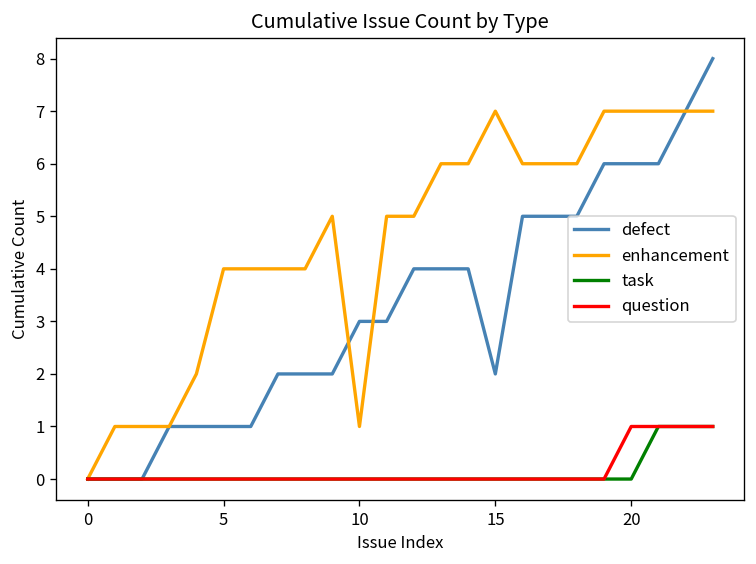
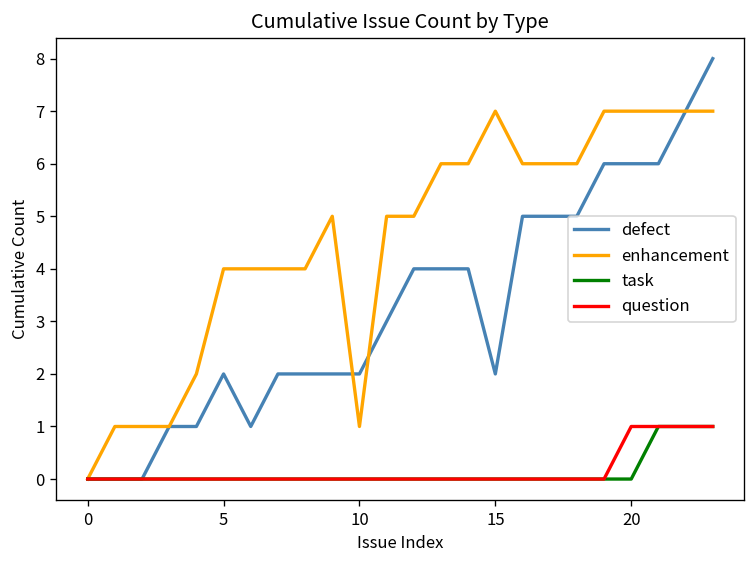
  {
    "defect": {
-     "5": 1,
-     "10": 3,
+     "5": 2,
+     "10": 2,
      "15": 2,
      "20": 6
    },
    "enhancement": {
      "5": 4,
      "10": 1,
      "15": 7,
      "20": 7
    },
    "task": {
      "20": 0
    },
    "question": {
      "20": 1
    }
  }
